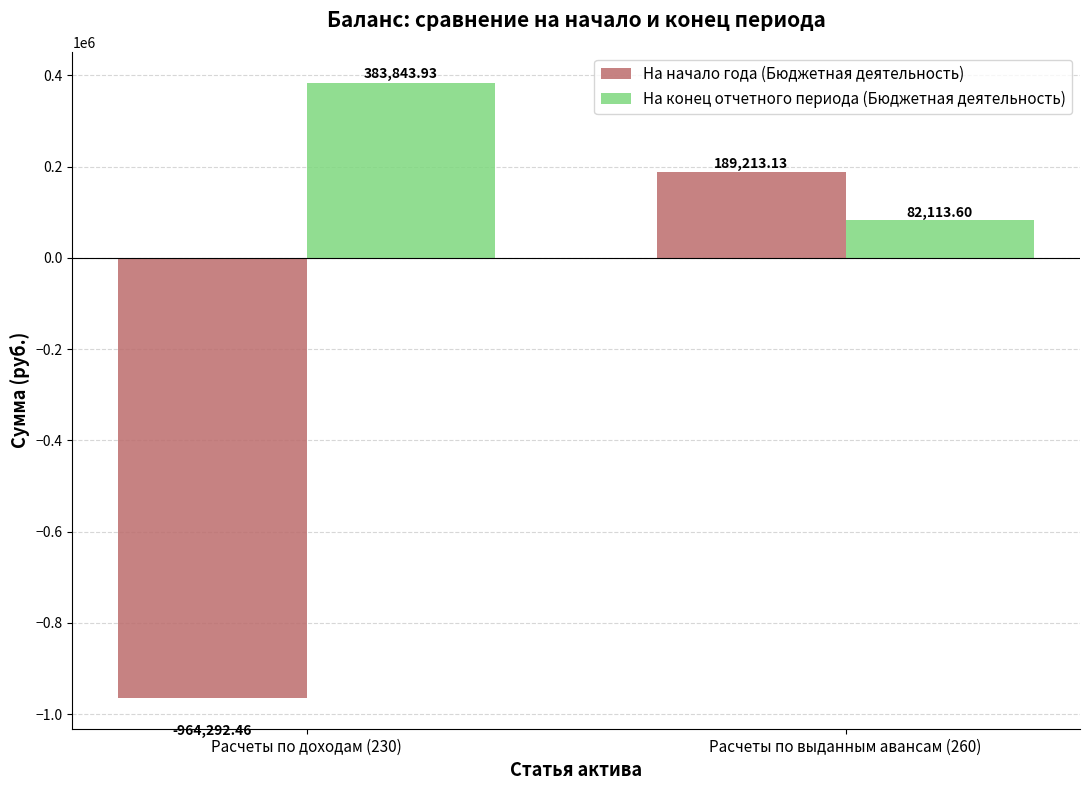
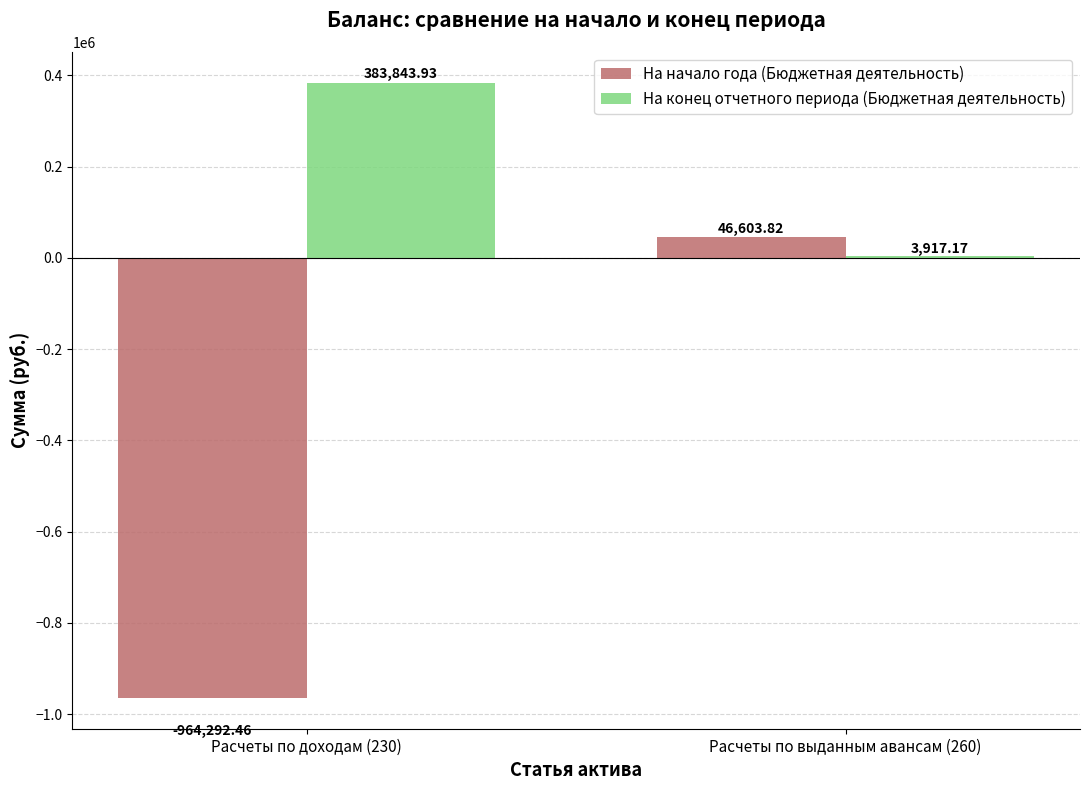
  {
    "На начало года (Бюджетная деятельность)": {
-     "Расчеты по выданным авансам (260)": "189,213.13"
+     "Расчеты по выданным авансам (260)": "46,603.82"
    },
    "На конец отчетного периода (Бюджетная деятельность)": {
      "Расчеты по доходам (230)": "383,843.93",
-     "Расчеты по выданным авансам (260)": "82,113.60"
+     "Расчеты по выданным авансам (260)": "3,917.17"
    }
  }
